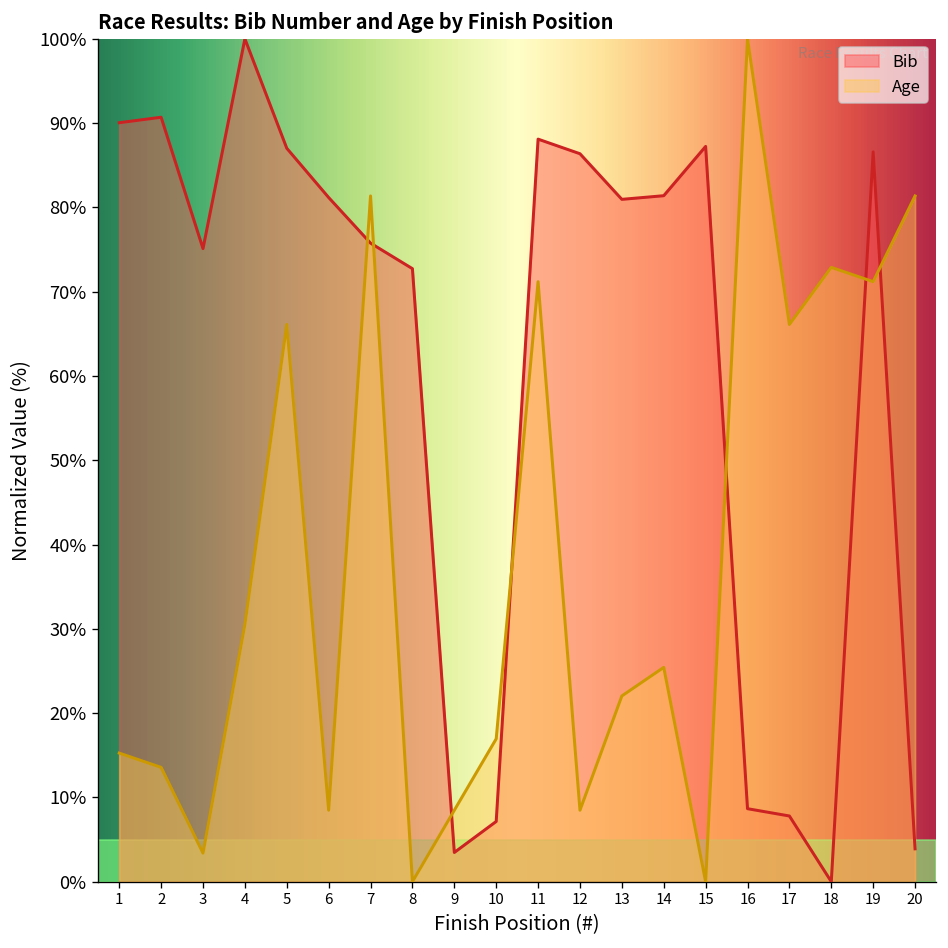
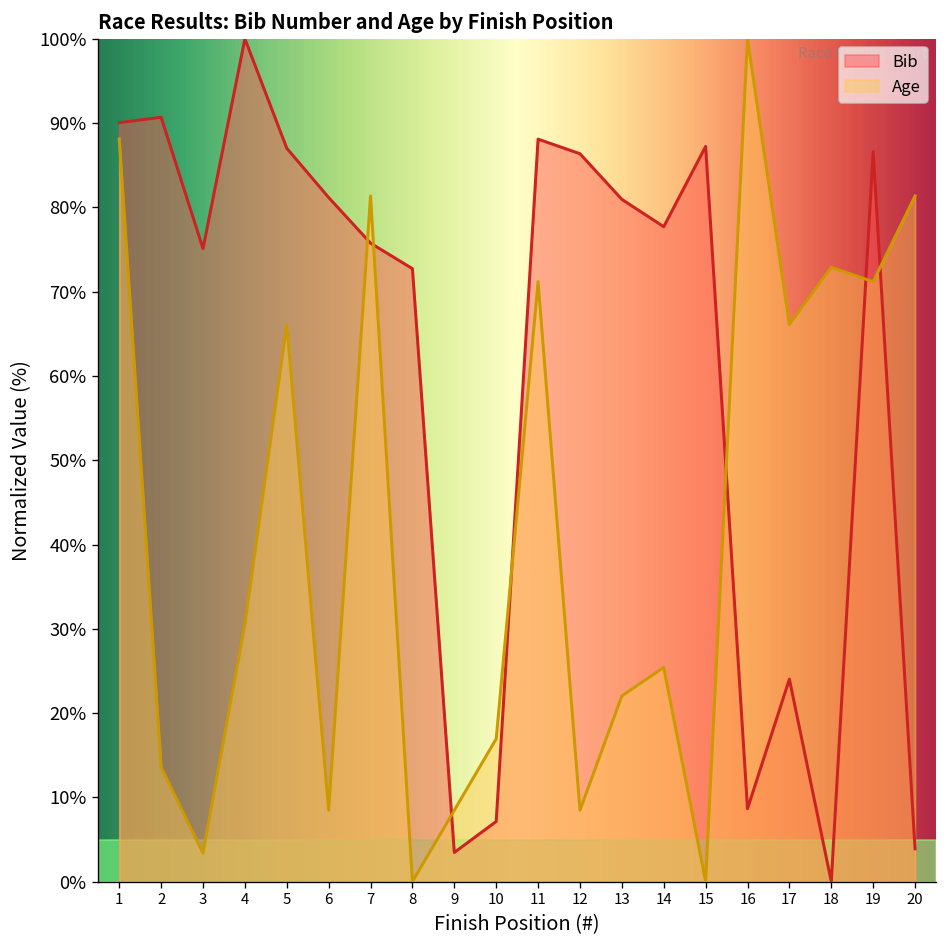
  {
    "Bib": {
      "1": "90%",
      "2": "91%",
      "3": "75%",
      "4": "100%",
      "5": "87%",
      "6": "81%",
      "7": "76%",
      "8": "73%",
      "10": "7%",
      "11": "88%",
      "12": "86%",
      "13": "81%",
-     "14": "81%",
+     "14": "78%",
      "15": "87%",
      "16": "9%",
-     "17": "8%",
+     "17": "24%",
      "19": "87%"
    },
    "Age": {
-     "1": "15%",
+     "1": "88%",
      "2": "14%",
      "4": "31%",
      "5": "66%",
      "6": "8%",
      "7": "81%",
      "9": "8%",
      "10": "17%",
      "11": "71%",
      "12": "8%",
      "13": "22%",
      "14": "25%",
      "16": "100%",
      "17": "66%",
      "18": "73%",
      "19": "71%",
      "20": "81%"
    }
  }
